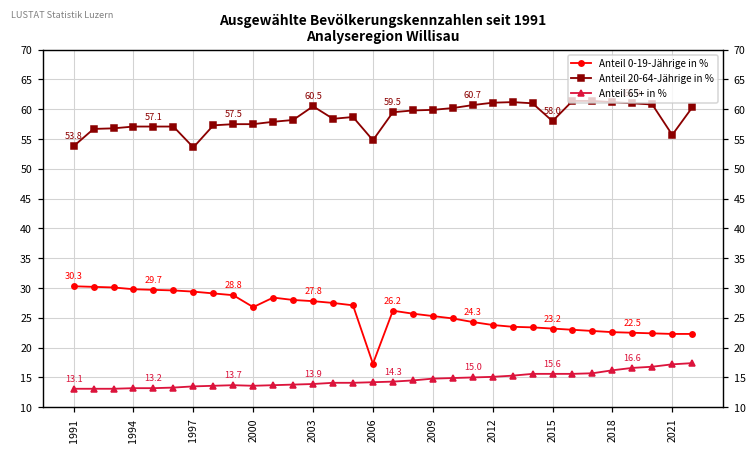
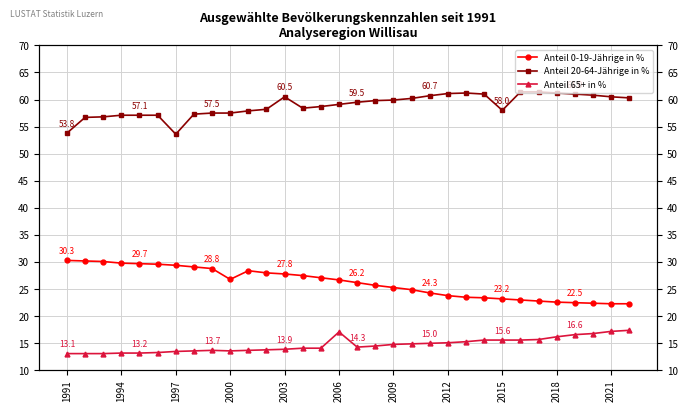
  {
    "Anteil 0-19-Jährige in %": {
      "1994": 30,
      "1997": 29,
      "2000": 27,
-     "2006": 17,
+     "2006": 27,
      "2009": 25,
      "2012": 24,
      "2018": 23,
      "2021": 22
    },
    "Anteil 20-64-Jährige in %": {
      "1997": 54,
-     "2006": 55,
+     "2006": 59,
      "2009": 60,
      "2012": 61,
-     "2021": 56
+     "2021": 61
    },
    "Anteil 65+ in %": {
      "1997": 14,
      "2000": 14,
-     "2006": 14,
+     "2006": 17,
      "2009": 15,
      "2012": 15,
      "2018": 16,
      "2021": 17
    }
  }
